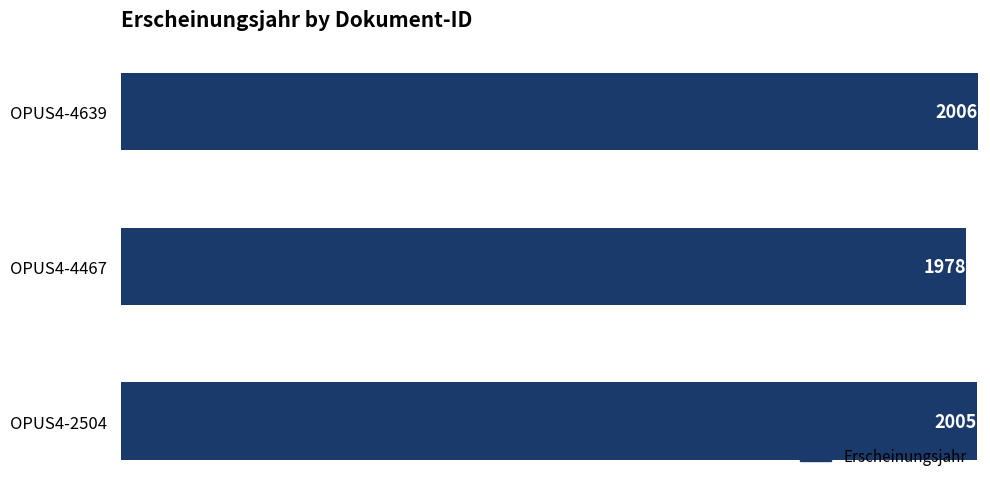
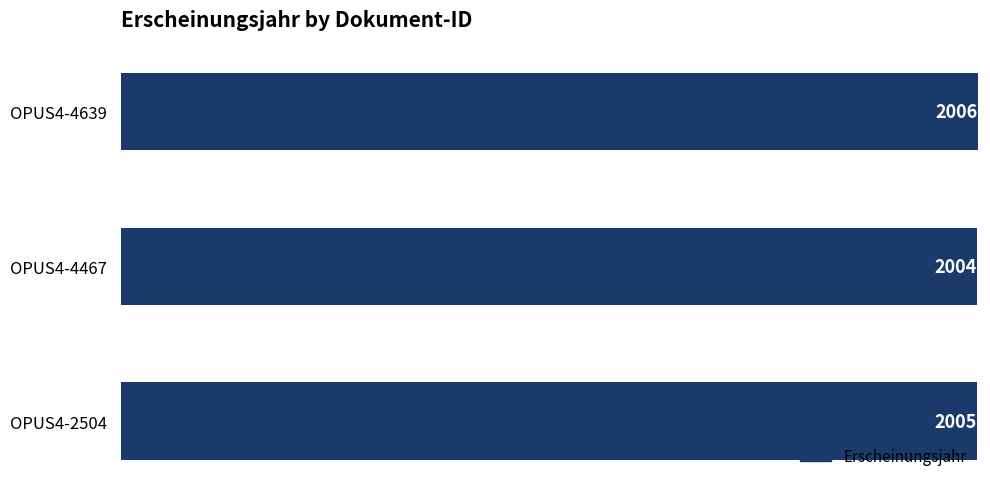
  {
    "OPUS4-4639": 2006,
-   "OPUS4-4467": 1978,
+   "OPUS4-4467": 2004,
    "OPUS4-2504": 2005
  }
